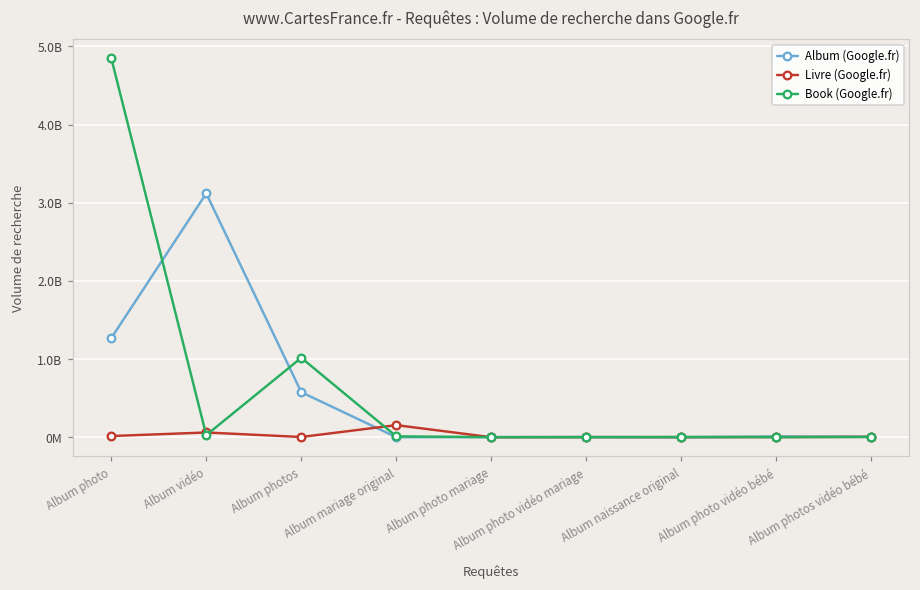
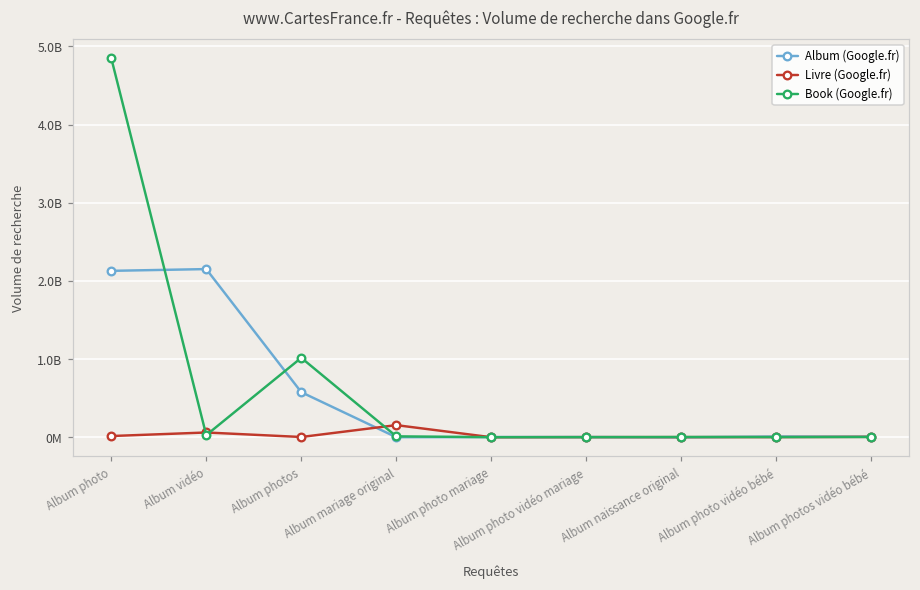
  {
    "Album (Google.fr)": {
-     "Album photo": 1300000000,
-     "Album vidéo": 3100000000,
+     "Album photo": 2100000000,
+     "Album vidéo": 2200000000,
      "Album photos": 600000000
    },
    "Livre (Google.fr)": {
      "Album photo": 0,
      "Album photos": 0,
      "Album mariage original": 200000000
    },
    "Book (Google.fr)": {
      "Album photo": 4900000000,
      "Album photos": 1000000000
    }
  }
